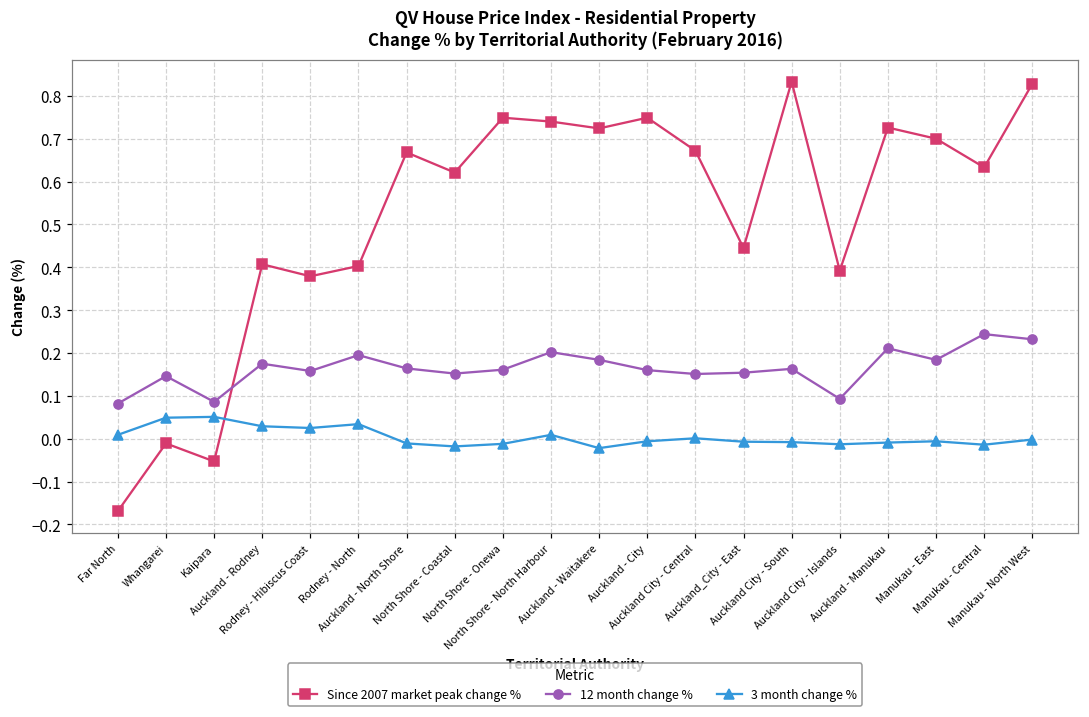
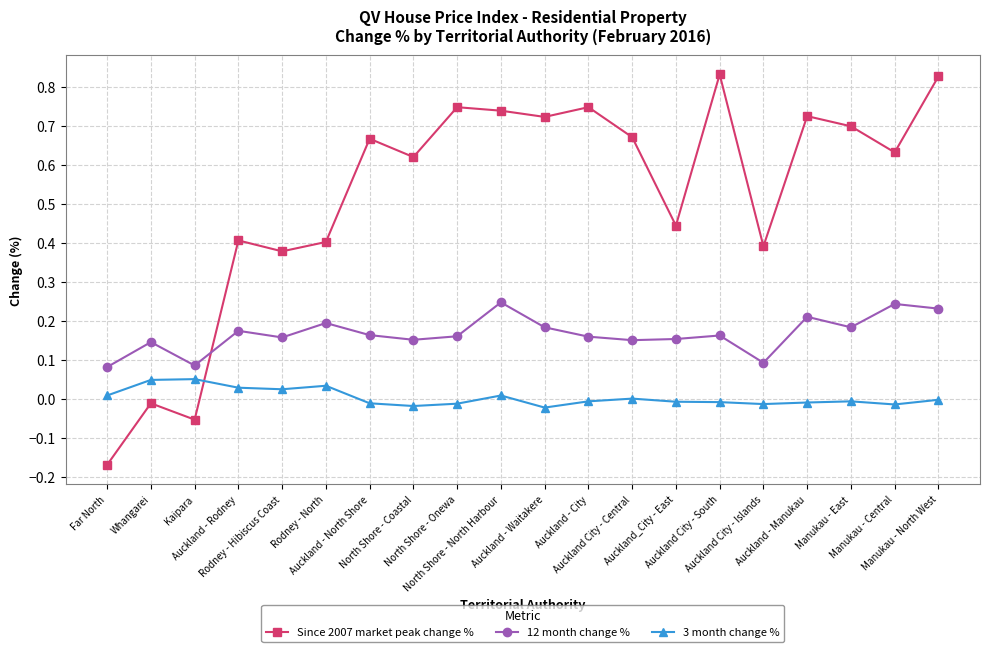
  {
    "Since 2007 market peak change %": {
      "Far North": -0.17,
      "Whangarei": -0.01,
      "Kaipara": -0.05,
      "Auckland - Rodney": 0.41,
      "Rodney - Hibiscus Coast": 0.38,
      "Rodney - North": 0.40,
      "Auckland - North Shore": 0.67,
      "North Shore - Coastal": 0.62,
      "North Shore - Onewa": 0.75,
      "North Shore - North Harbour": 0.74,
      "Auckland - Waitakere": 0.72,
      "Auckland - City": 0.75,
      "Auckland City - Central": 0.67,
      "Auckland_City - East": 0.45,
      "Auckland City - South": 0.83,
      "Auckland City - Islands": 0.39,
      "Auckland - Manukau": 0.73,
      "Manukau - East": 0.70,
      "Manukau - Central": 0.63,
      "Manukau - North West": 0.83
    },
    "12 month change %": {
      "Far North": 0.08,
      "Whangarei": 0.15,
      "Kaipara": 0.09,
      "Auckland - Rodney": 0.18,
      "Rodney - Hibiscus Coast": 0.16,
      "Rodney - North": 0.20,
      "Auckland - North Shore": 0.16,
      "North Shore - Coastal": 0.15,
      "North Shore - Onewa": 0.16,
-     "North Shore - North Harbour": 0.20,
+     "North Shore - North Harbour": 0.25,
      "Auckland - Waitakere": 0.18,
      "Auckland - City": 0.16,
      "Auckland City - Central": 0.15,
      "Auckland_City - East": 0.15,
      "Auckland City - South": 0.16,
      "Auckland City - Islands": 0.09,
      "Auckland - Manukau": 0.21,
      "Manukau - East": 0.18,
      "Manukau - Central": 0.24,
      "Manukau - North West": 0.23
    },
    "3 month change %": {
      "Far North": 0.01,
      "Whangarei": 0.05,
      "Kaipara": 0.05,
      "Auckland - Rodney": 0.03,
      "Rodney - Hibiscus Coast": 0.03,
      "Rodney - North": 0.03,
      "Auckland - North Shore": -0.01,
      "North Shore - Coastal": -0.02,
      "North Shore - Onewa": -0.01,
      "North Shore - North Harbour": 0.01,
      "Auckland - Waitakere": -0.02,
      "Auckland - City": -0.01,
      "Auckland City - Central": 0.00,
      "Auckland_City - East": -0.01,
      "Auckland City - South": -0.01,
      "Auckland City - Islands": -0.01,
      "Auckland - Manukau": -0.01,
      "Manukau - East": -0.01,
      "Manukau - Central": -0.01,
      "Manukau - North West": 0.00
    }
  }
